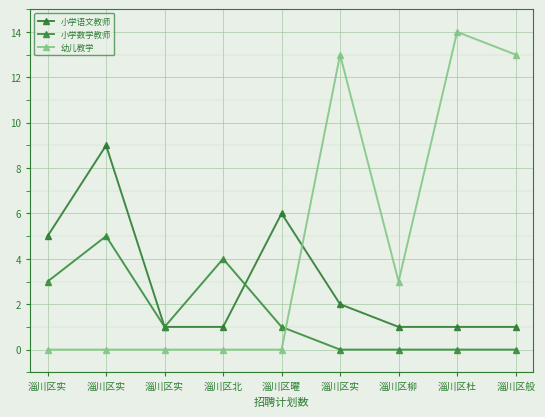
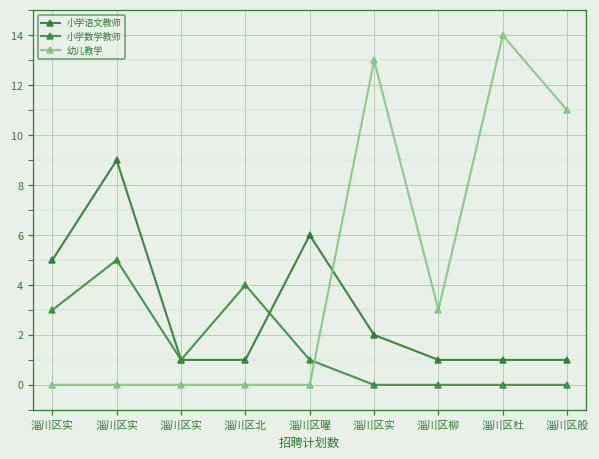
  {
    "幼儿教学": {
      "淄川区北": 0,
      "淄川区曜": 0,
      "淄川区柳": 3,
      "淄川区杜": 14,
-     "淄川区般": 13
+     "淄川区般": 11
    }
  }
